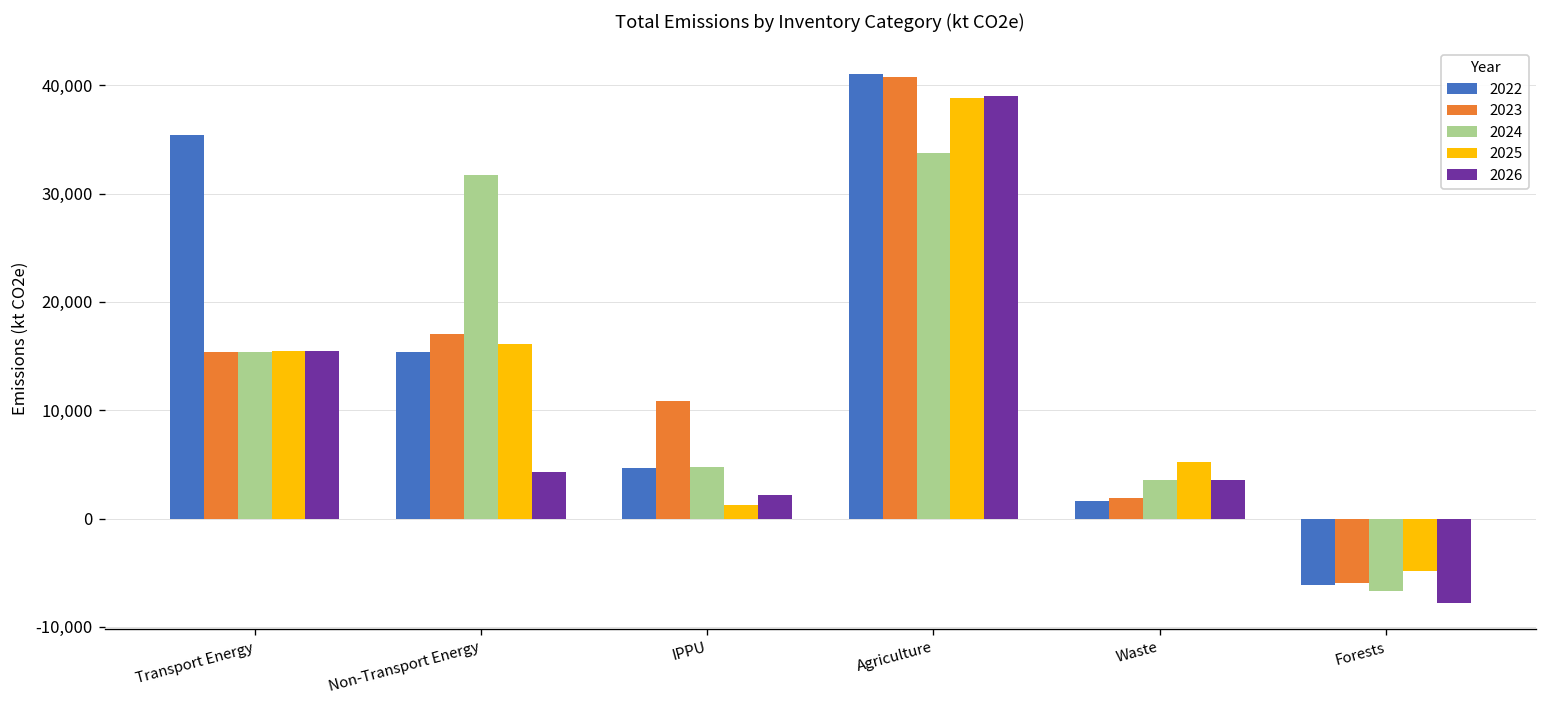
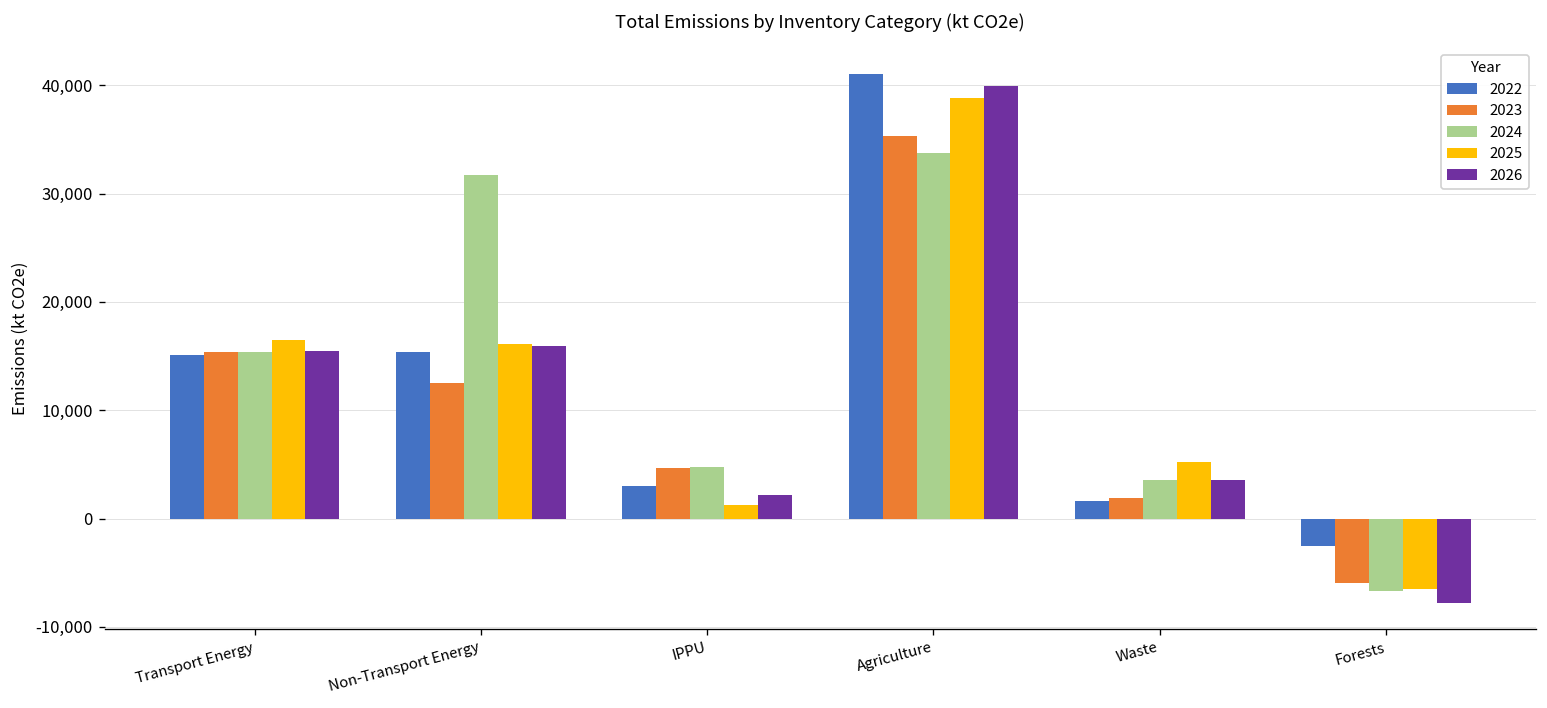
  {
    "2022": {
-     "Transport Energy": "35,000",
+     "Transport Energy": "15,000",
      "Non-Transport Energy": "15,000",
-     "IPPU": "5,000",
+     "IPPU": "3,000",
      "Agriculture": "41,000",
      "Waste": "2,000",
-     "Forests": "-6,000"
+     "Forests": "-2,000"
    },
    "2023": {
      "Transport Energy": "15,000",
-     "Non-Transport Energy": "17,000",
-     "IPPU": "11,000",
-     "Agriculture": "41,000",
+     "Non-Transport Energy": "13,000",
+     "IPPU": "5,000",
+     "Agriculture": "35,000",
      "Waste": "2,000",
      "Forests": "-6,000"
    },
    "2024": {
      "Transport Energy": "15,000",
      "Non-Transport Energy": "32,000",
      "IPPU": "5,000",
      "Agriculture": "34,000",
      "Waste": "4,000",
      "Forests": "-7,000"
    },
    "2025": {
-     "Transport Energy": "15,000",
+     "Transport Energy": "16,000",
      "Non-Transport Energy": "16,000",
      "IPPU": "1,000",
      "Agriculture": "39,000",
      "Waste": "5,000",
-     "Forests": "-5,000"
+     "Forests": "-7,000"
    },
    "2026": {
      "Transport Energy": "15,000",
-     "Non-Transport Energy": "4,000",
+     "Non-Transport Energy": "16,000",
      "IPPU": "2,000",
-     "Agriculture": "39,000",
+     "Agriculture": "40,000",
      "Waste": "4,000",
      "Forests": "-8,000"
    }
  }
